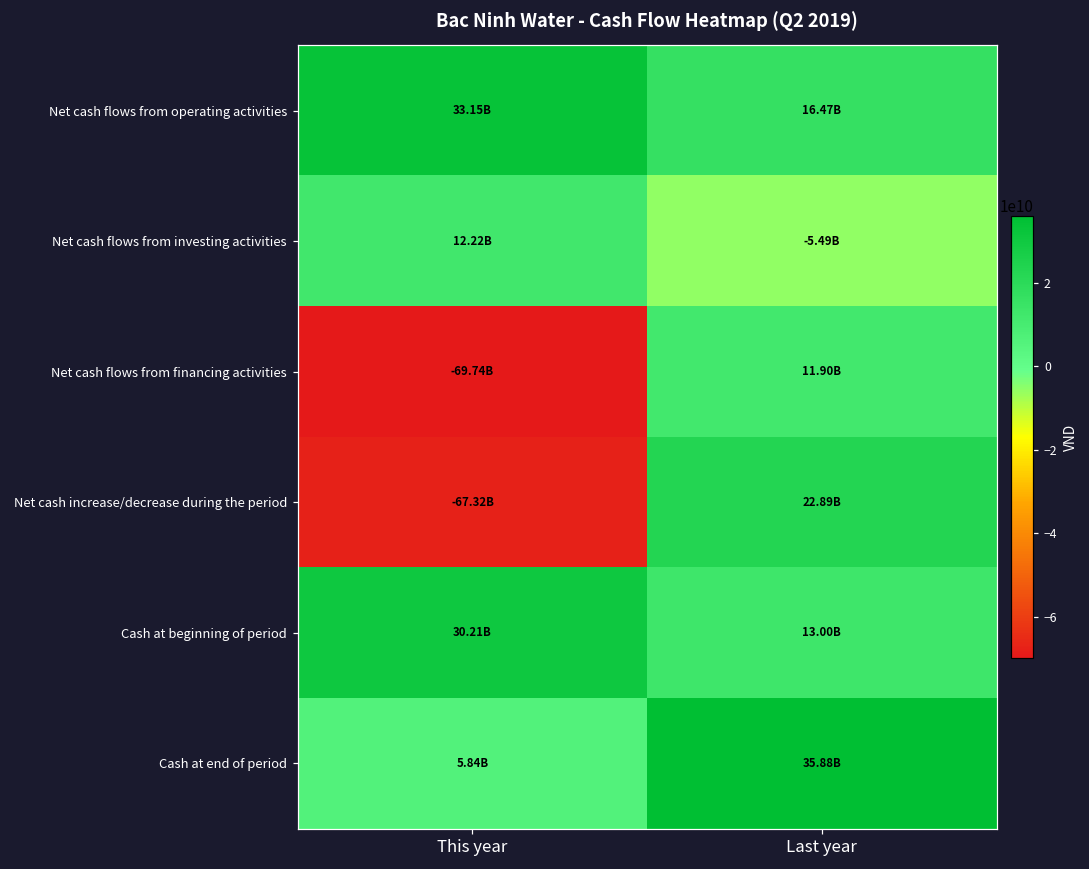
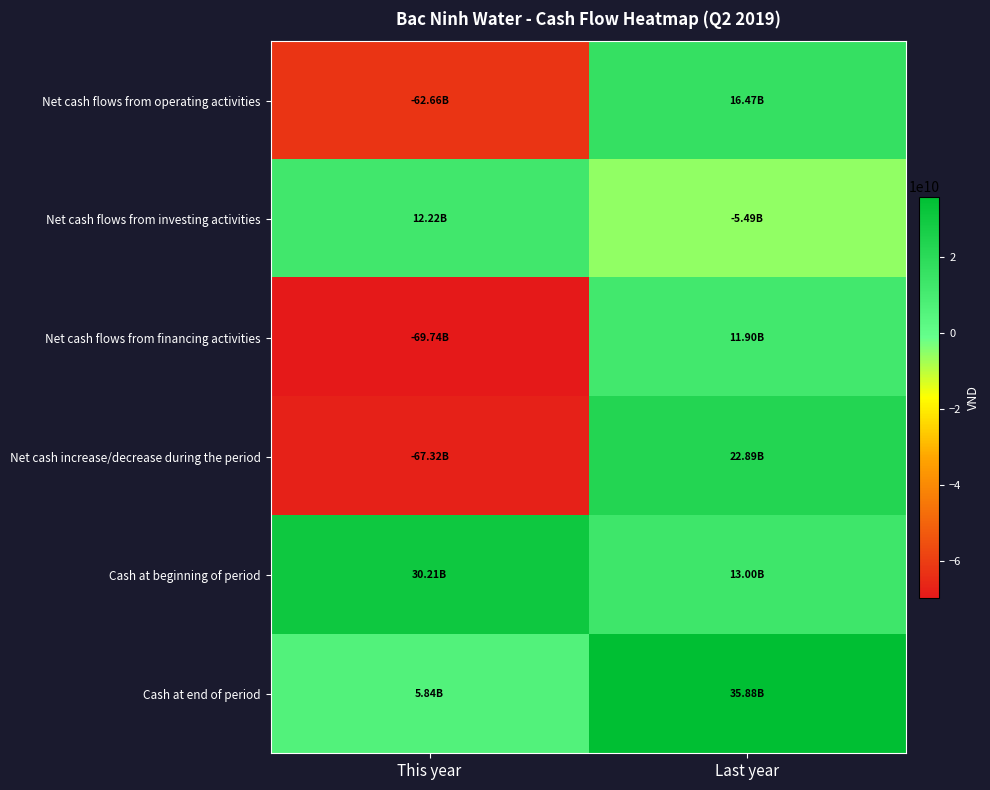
  {
    "Net cash flows from operating activities": {
-     "This year": "33.15B",
+     "This year": "-62.66B",
      "Last year": "16.47B"
    },
    "Net cash flows from investing activities": {
      "This year": "12.22B",
      "Last year": "-5.49B"
    },
    "Net cash flows from financing activities": {
      "This year": "-69.74B",
      "Last year": "11.90B"
    },
    "Net cash increase/decrease during the period": {
      "This year": "-67.32B",
      "Last year": "22.89B"
    },
    "Cash at beginning of period": {
      "This year": "30.21B",
      "Last year": "13.00B"
    },
    "Cash at end of period": {
      "This year": "5.84B",
      "Last year": "35.88B"
    }
  }
